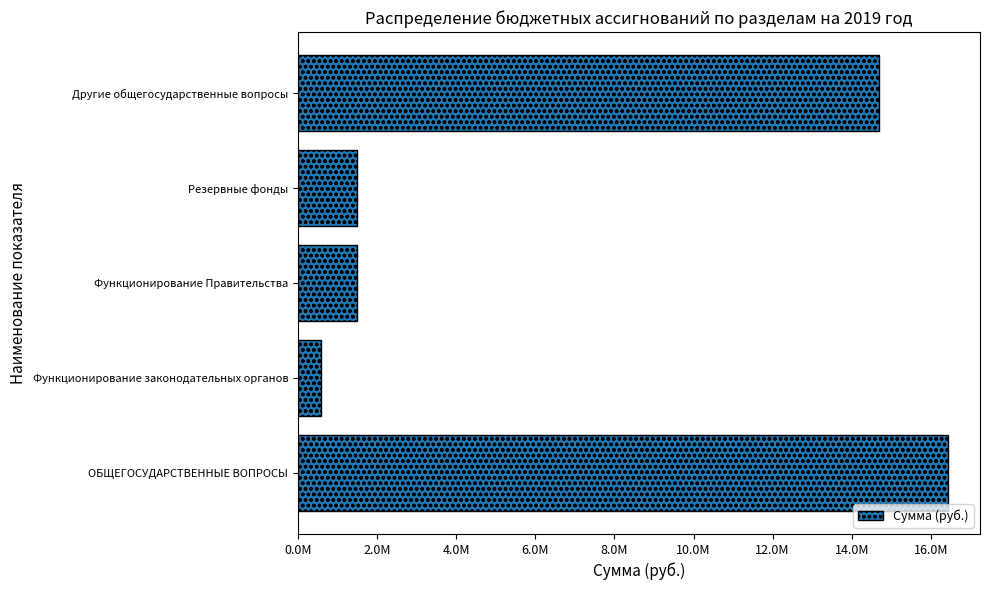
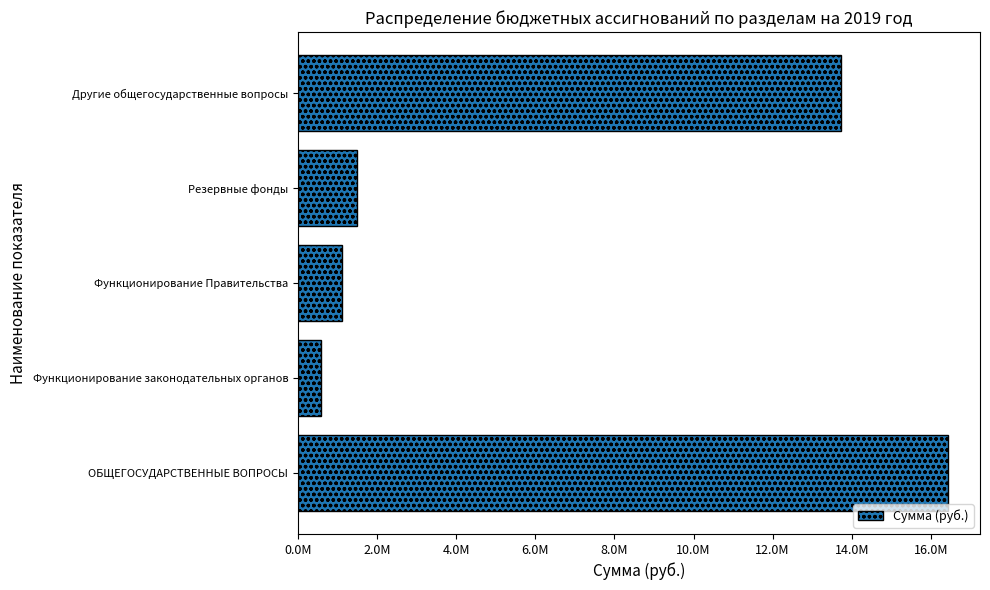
  {
-   "Другие общегосударственные вопросы": 14700000,
+   "Другие общегосударственные вопросы": 13700000,
    "Резервные фонды": 1500000,
-   "Функционирование Правительства": 1500000,
+   "Функционирование Правительства": 1100000,
    "Функционирование законодательных органов": 600000,
    "ОБЩЕГОСУДАРСТВЕННЫЕ ВОПРОСЫ": 16400000
  }
